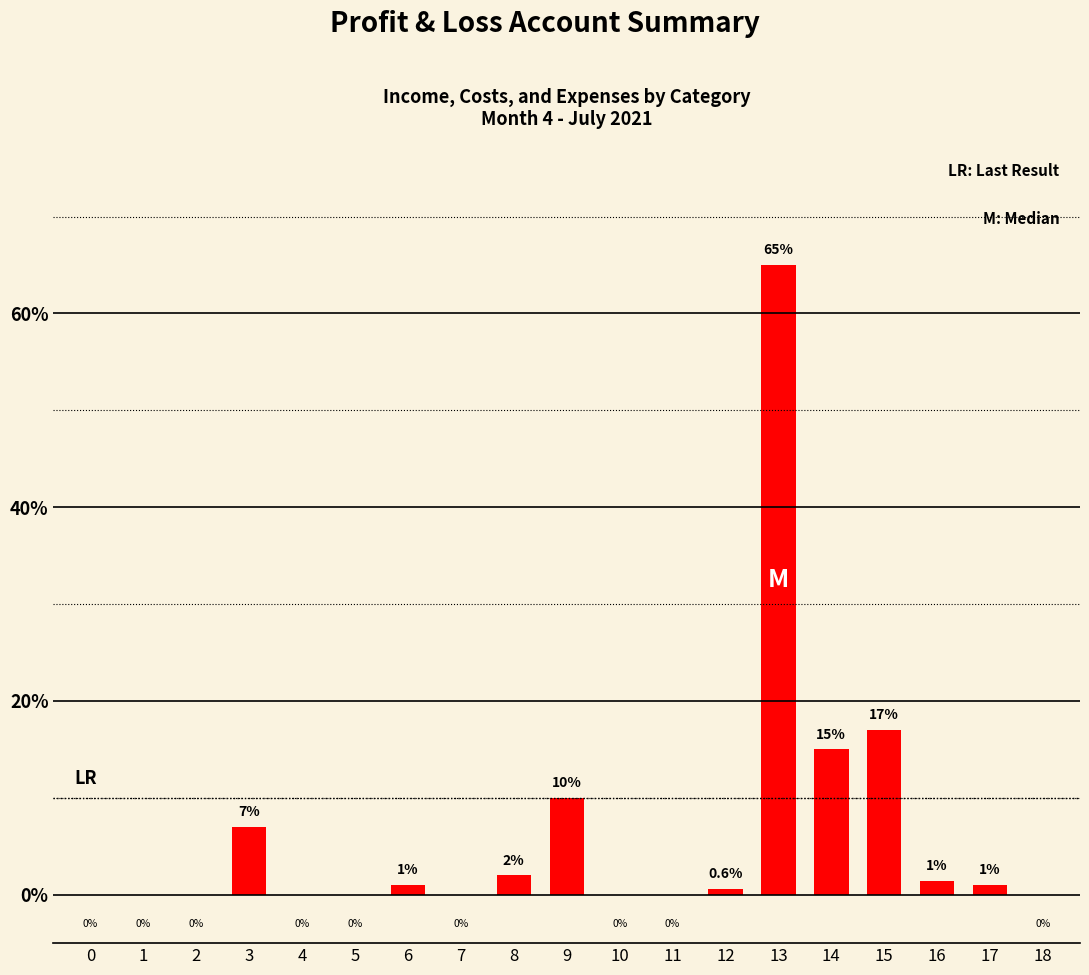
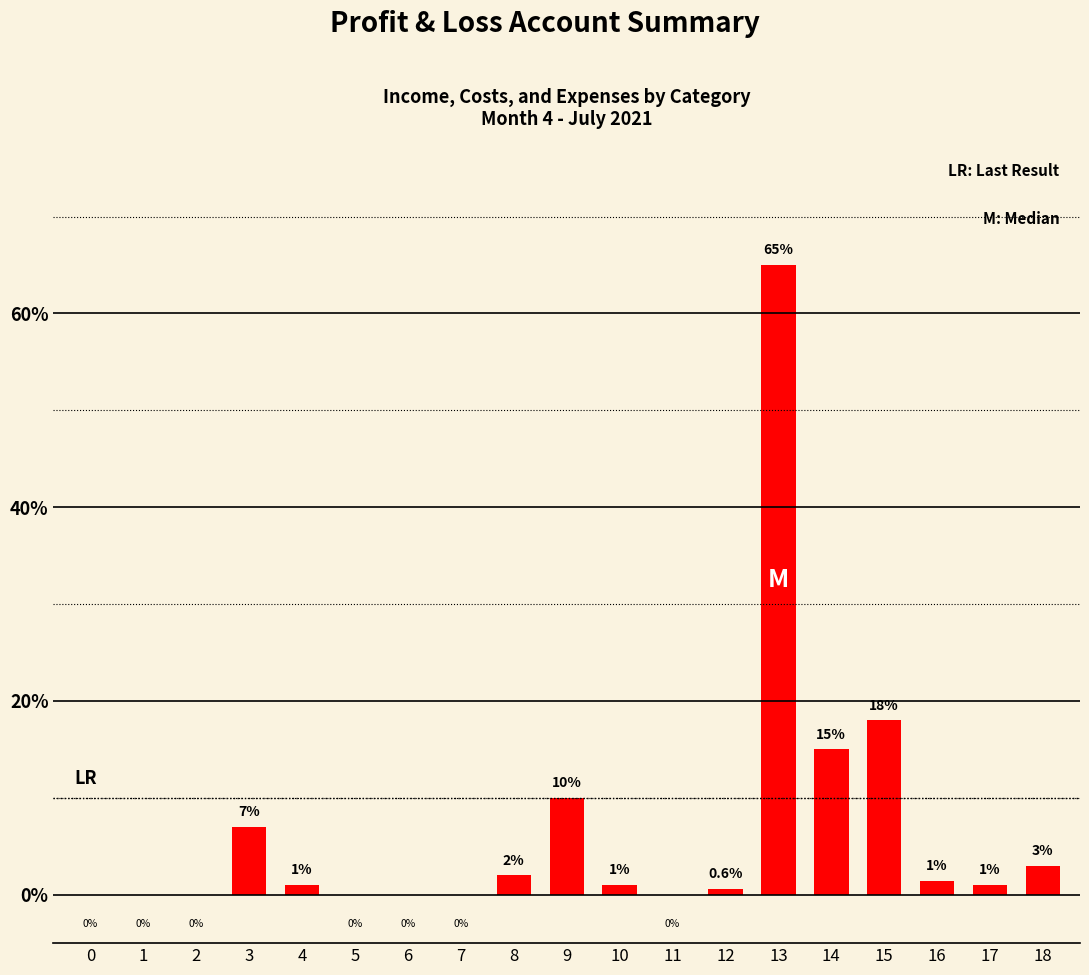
  {
    "0": "0%",
    "1": "0%",
    "2": "0%",
    "3": "7%",
-   "4": "0%",
+   "4": "1%",
    "5": "0%",
-   "6": "1%",
+   "6": "0%",
    "7": "0%",
    "8": "2%",
    "9": "10%",
-   "10": "0%",
+   "10": "1%",
    "11": "0%",
    "12": "0.6%",
    "13": "65%",
    "14": "15%",
-   "15": "17%",
+   "15": "18%",
    "16": "1%",
    "17": "1%",
-   "18": "0%"
+   "18": "3%"
  }
